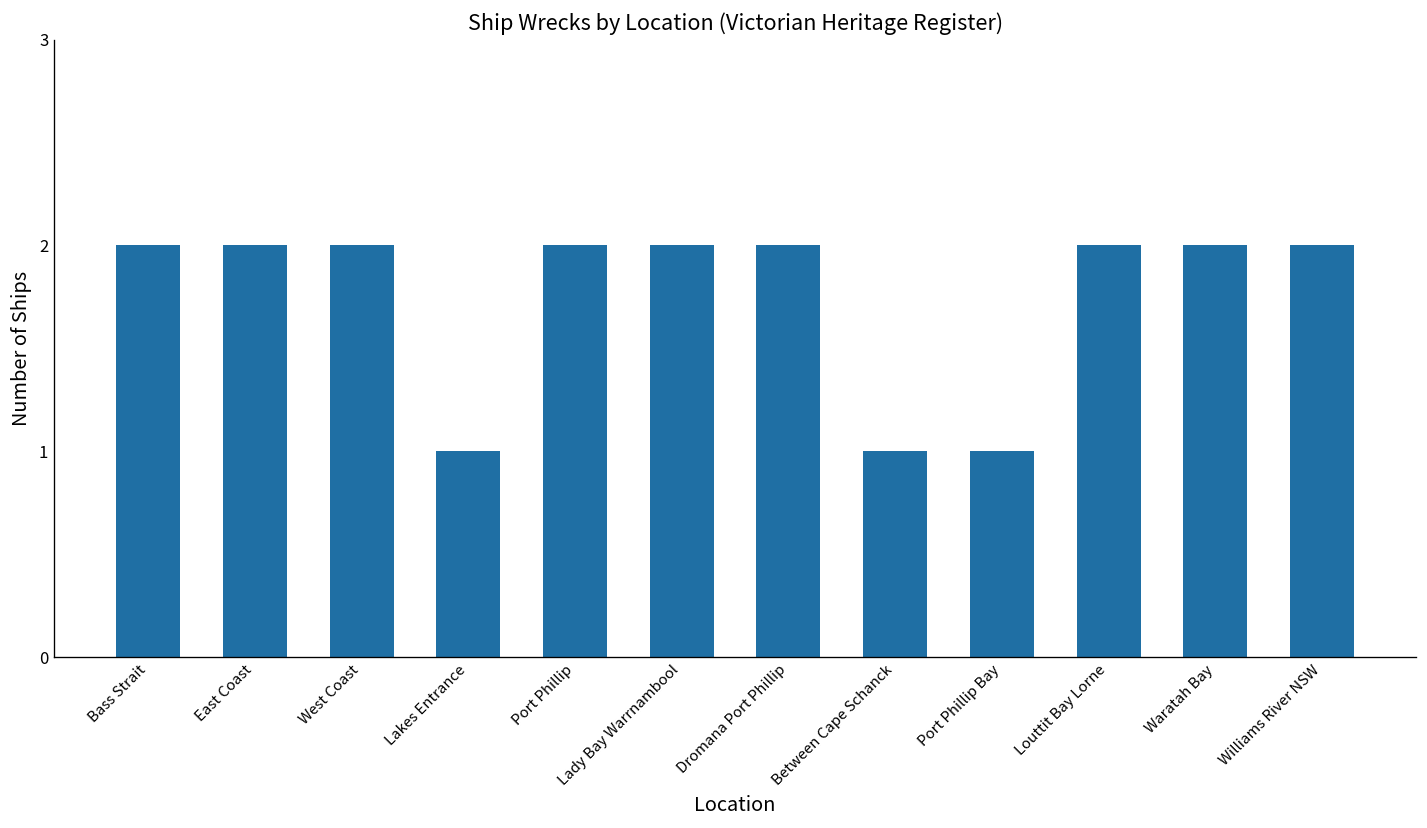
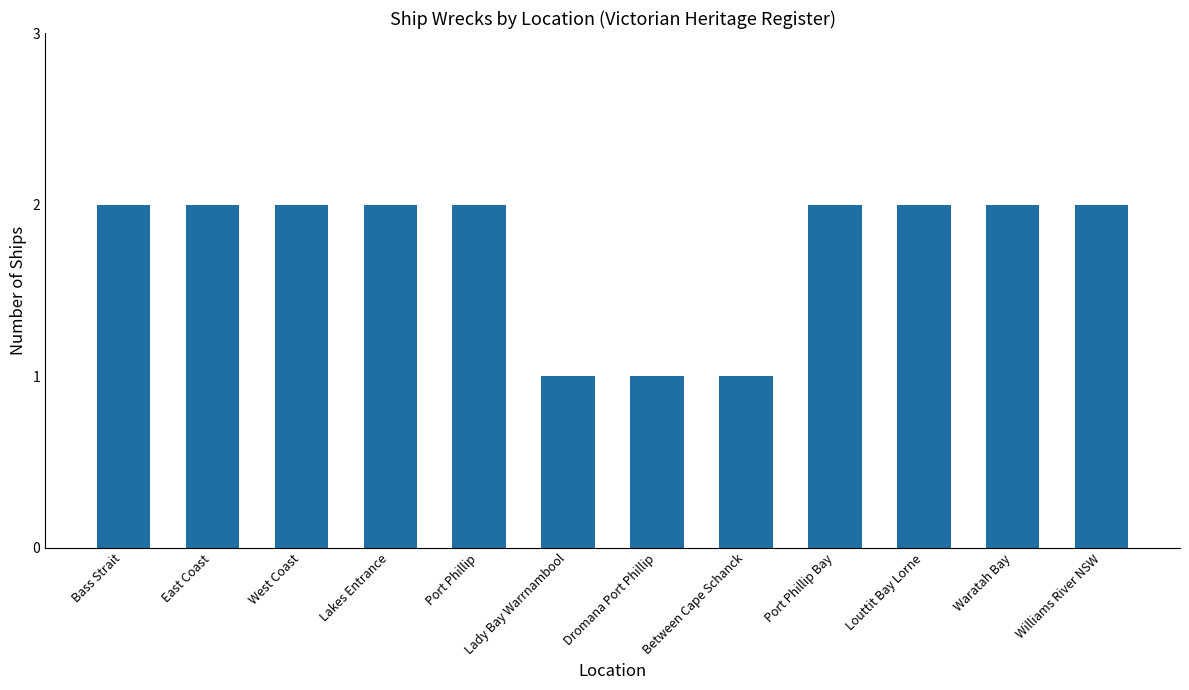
  {
    "Bass Strait": 2,
    "East Coast": 2,
    "West Coast": 2,
-   "Lakes Entrance": 1,
+   "Lakes Entrance": 2,
    "Port Phillip": 2,
-   "Lady Bay Warrnambool": 2,
-   "Dromana Port Phillip": 2,
+   "Lady Bay Warrnambool": 1,
+   "Dromana Port Phillip": 1,
    "Between Cape Schanck": 1,
-   "Port Phillip Bay": 1,
+   "Port Phillip Bay": 2,
    "Louttit Bay Lorne": 2,
    "Waratah Bay": 2,
    "Williams River NSW": 2
  }
